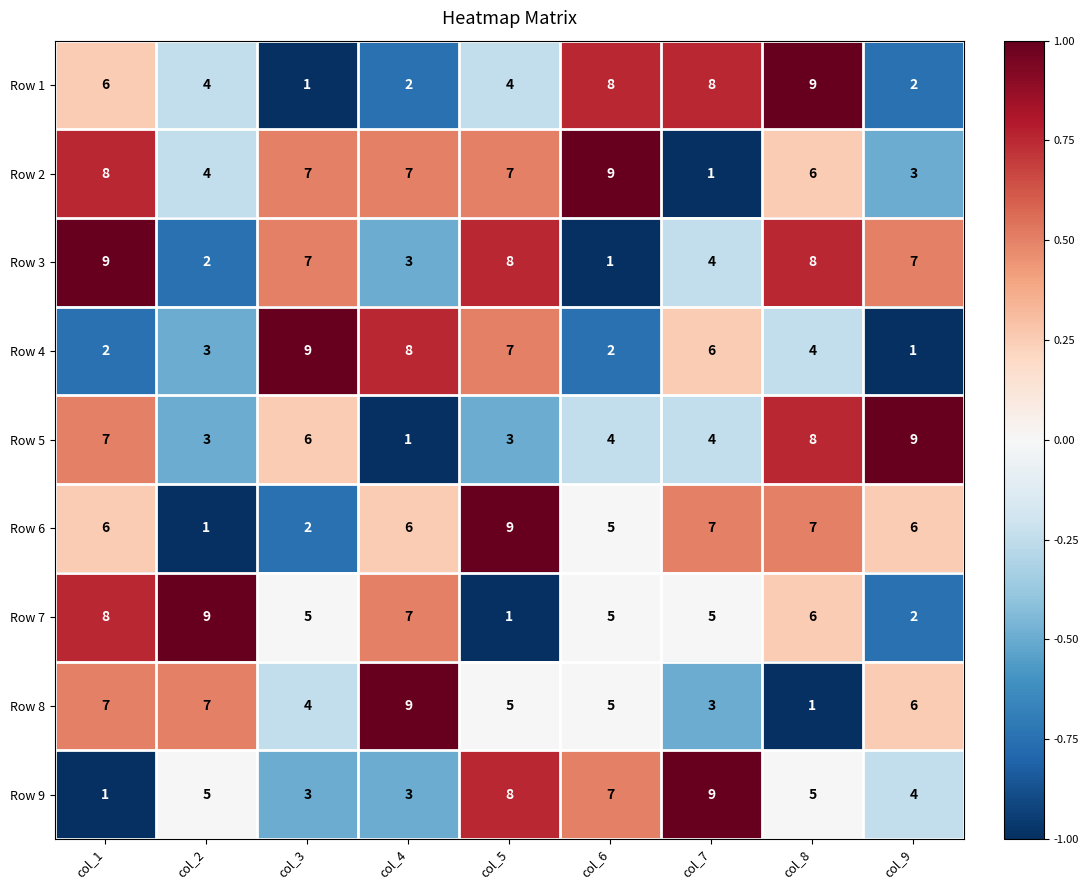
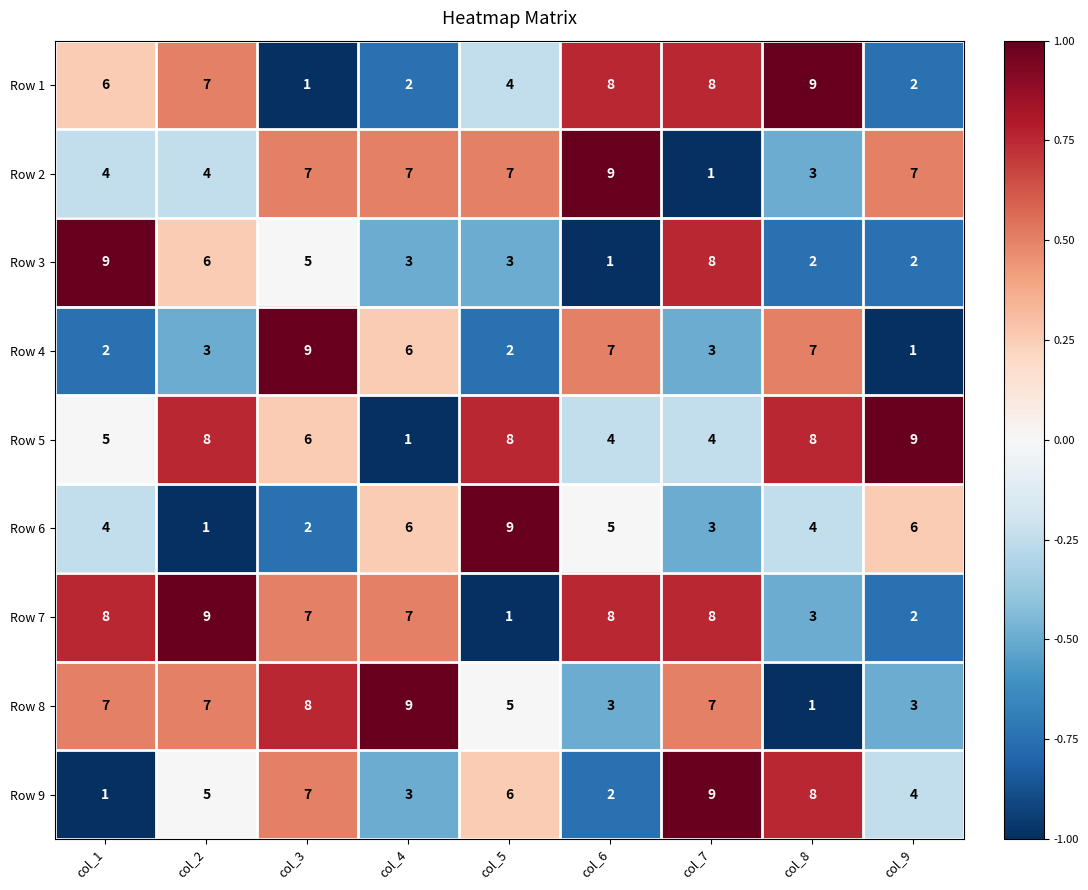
  {
    "Row 1": {
      "col_1": 6,
-     "col_2": 4,
+     "col_2": 7,
      "col_3": 1,
      "col_4": 2,
      "col_5": 4,
      "col_6": 8,
      "col_7": 8,
      "col_8": 9,
      "col_9": 2
    },
    "Row 2": {
-     "col_1": 8,
+     "col_1": 4,
      "col_2": 4,
      "col_3": 7,
      "col_4": 7,
      "col_5": 7,
      "col_6": 9,
      "col_7": 1,
-     "col_8": 6,
-     "col_9": 3
+     "col_8": 3,
+     "col_9": 7
    },
    "Row 3": {
      "col_1": 9,
-     "col_2": 2,
-     "col_3": 7,
+     "col_2": 6,
+     "col_3": 5,
      "col_4": 3,
-     "col_5": 8,
+     "col_5": 3,
      "col_6": 1,
-     "col_7": 4,
-     "col_8": 8,
-     "col_9": 7
+     "col_7": 8,
+     "col_8": 2,
+     "col_9": 2
    },
    "Row 4": {
      "col_1": 2,
      "col_2": 3,
      "col_3": 9,
-     "col_4": 8,
-     "col_5": 7,
-     "col_6": 2,
-     "col_7": 6,
-     "col_8": 4,
+     "col_4": 6,
+     "col_5": 2,
+     "col_6": 7,
+     "col_7": 3,
+     "col_8": 7,
      "col_9": 1
    },
    "Row 5": {
-     "col_1": 7,
-     "col_2": 3,
+     "col_1": 5,
+     "col_2": 8,
      "col_3": 6,
      "col_4": 1,
-     "col_5": 3,
+     "col_5": 8,
      "col_6": 4,
      "col_7": 4,
      "col_8": 8,
      "col_9": 9
    },
    "Row 6": {
-     "col_1": 6,
+     "col_1": 4,
      "col_2": 1,
      "col_3": 2,
      "col_4": 6,
      "col_5": 9,
      "col_6": 5,
-     "col_7": 7,
-     "col_8": 7,
+     "col_7": 3,
+     "col_8": 4,
      "col_9": 6
    },
    "Row 7": {
      "col_1": 8,
      "col_2": 9,
-     "col_3": 5,
+     "col_3": 7,
      "col_4": 7,
      "col_5": 1,
-     "col_6": 5,
-     "col_7": 5,
-     "col_8": 6,
+     "col_6": 8,
+     "col_7": 8,
+     "col_8": 3,
      "col_9": 2
    },
    "Row 8": {
      "col_1": 7,
      "col_2": 7,
-     "col_3": 4,
+     "col_3": 8,
      "col_4": 9,
      "col_5": 5,
-     "col_6": 5,
-     "col_7": 3,
+     "col_6": 3,
+     "col_7": 7,
      "col_8": 1,
-     "col_9": 6
+     "col_9": 3
    },
    "Row 9": {
      "col_1": 1,
      "col_2": 5,
-     "col_3": 3,
+     "col_3": 7,
      "col_4": 3,
-     "col_5": 8,
-     "col_6": 7,
+     "col_5": 6,
+     "col_6": 2,
      "col_7": 9,
-     "col_8": 5,
+     "col_8": 8,
      "col_9": 4
    }
  }
